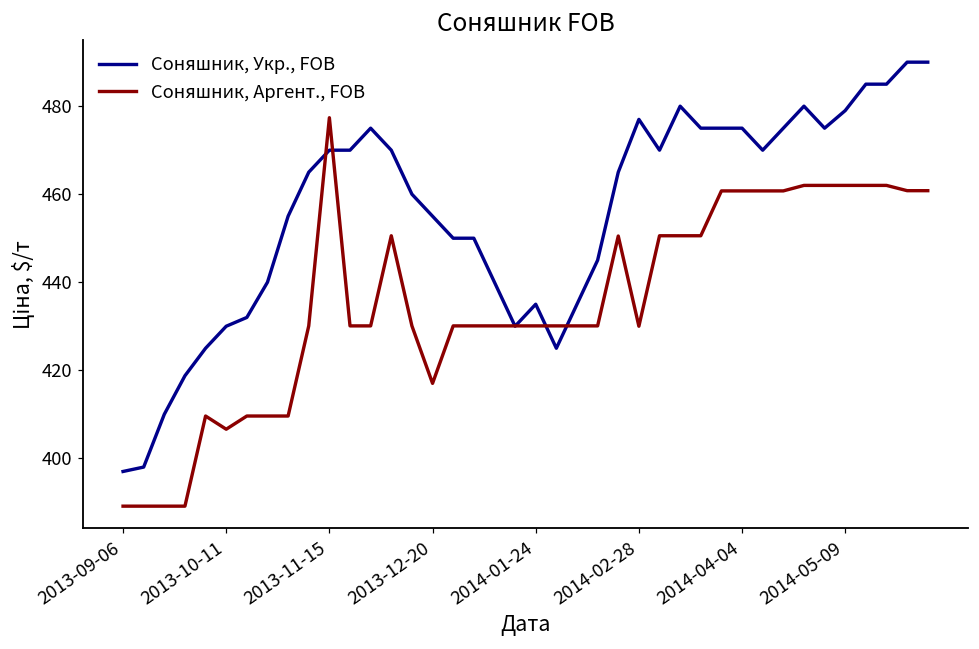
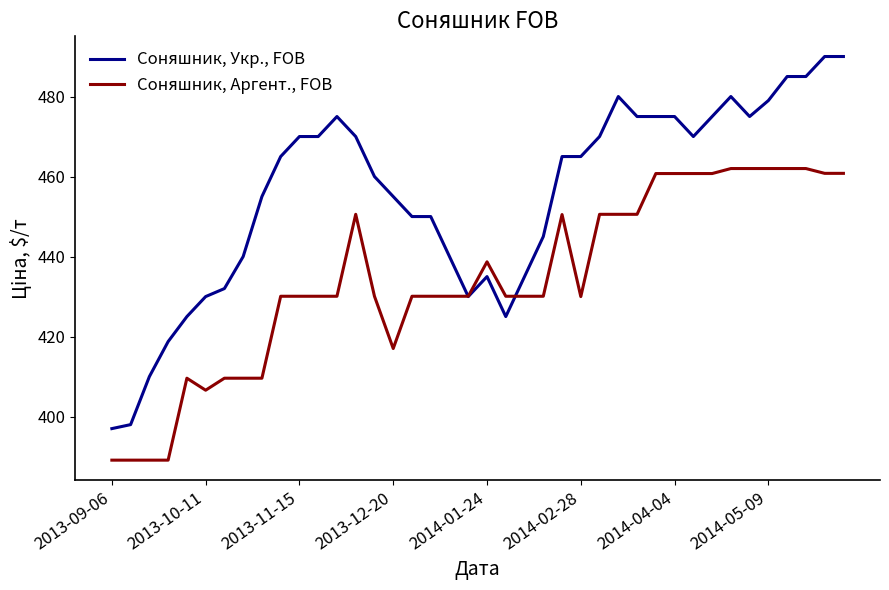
  {
    "Соняшник, Укр., FOB": {
      "2013-09-06": 397,
      "2013-10-11": 430,
      "2013-11-15": 470,
      "2013-12-20": 455,
      "2014-01-24": 435,
-     "2014-02-28": 477,
+     "2014-02-28": 465,
      "2014-04-04": 475,
      "2014-05-09": 479
    },
    "Соняшник, Аргент., FOB": {
      "2013-09-06": 389,
      "2013-10-11": 407,
-     "2013-11-15": 477,
+     "2013-11-15": 430,
      "2013-12-20": 417,
-     "2014-01-24": 430,
+     "2014-01-24": 439,
      "2014-02-28": 430,
      "2014-04-04": 461,
      "2014-05-09": 462
    }
  }
